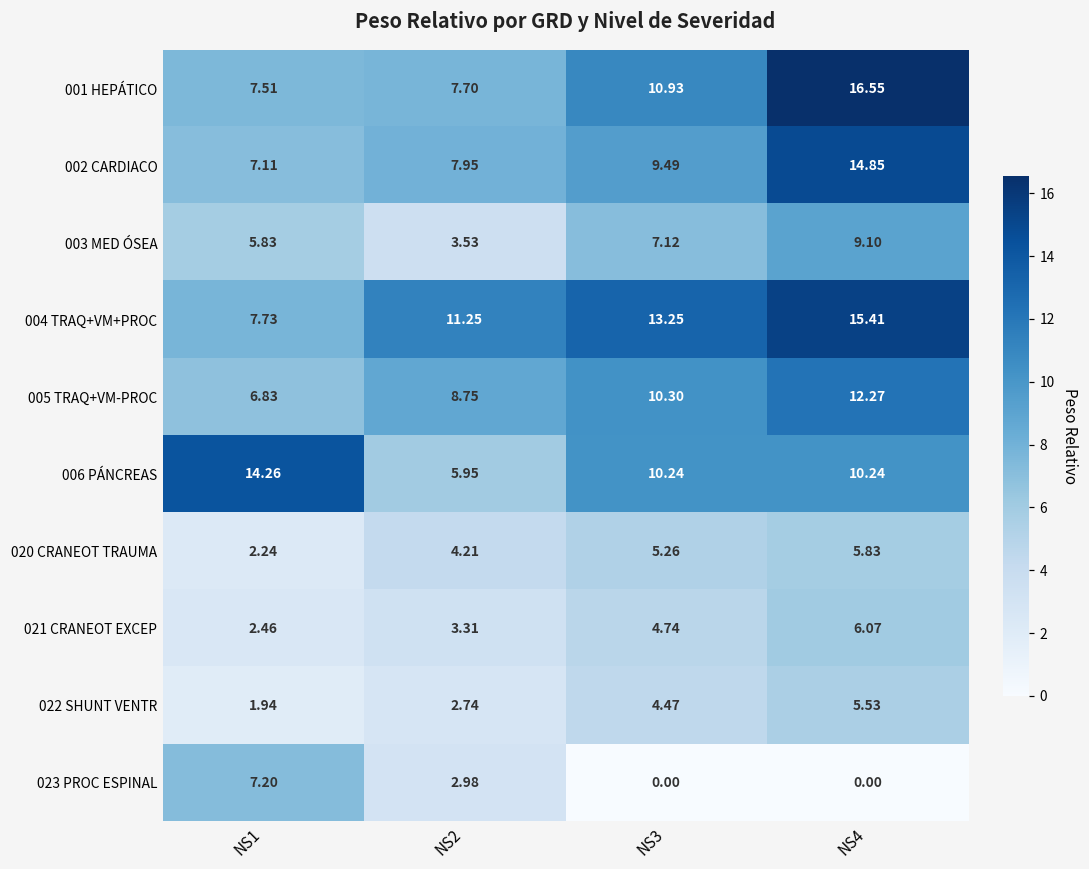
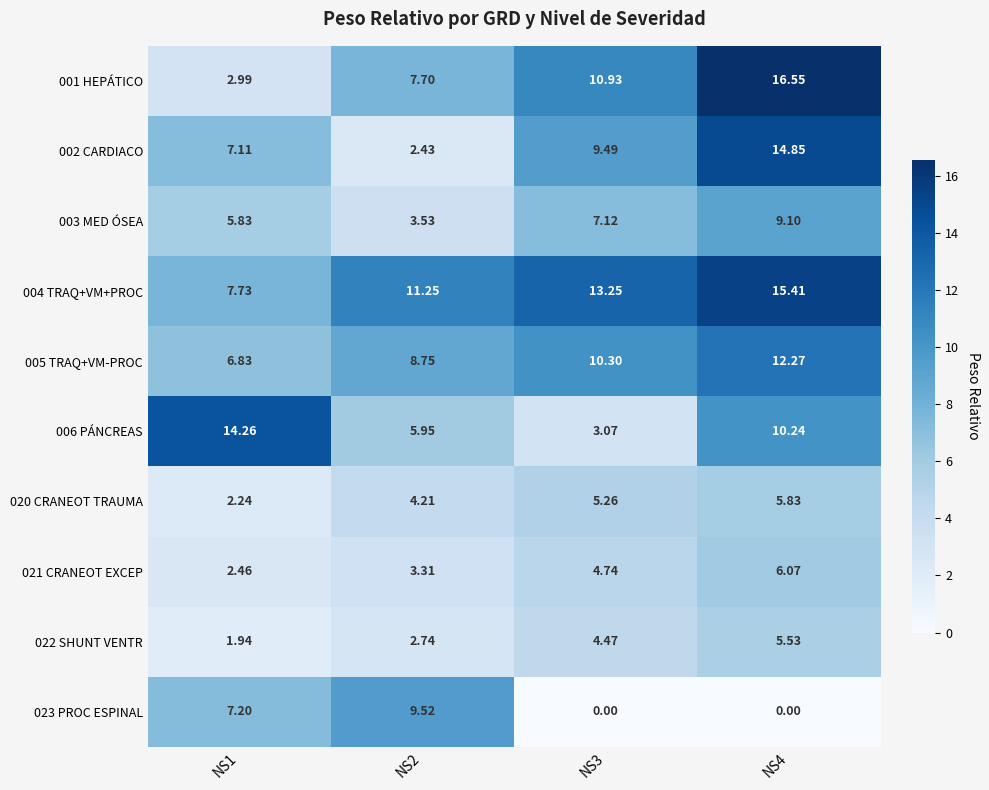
  {
    "001 HEPÁTICO": {
-     "NS1": 7.51,
+     "NS1": 2.99,
      "NS2": 7.70,
      "NS3": 10.93,
      "NS4": 16.55
    },
    "002 CARDIACO": {
      "NS1": 7.11,
-     "NS2": 7.95,
+     "NS2": 2.43,
      "NS3": 9.49,
      "NS4": 14.85
    },
    "003 MED ÓSEA": {
      "NS1": 5.83,
      "NS2": 3.53,
      "NS3": 7.12,
      "NS4": 9.10
    },
    "004 TRAQ+VM+PROC": {
      "NS1": 7.73,
      "NS2": 11.25,
      "NS3": 13.25,
      "NS4": 15.41
    },
    "005 TRAQ+VM-PROC": {
      "NS1": 6.83,
      "NS2": 8.75,
      "NS3": 10.30,
      "NS4": 12.27
    },
    "006 PÁNCREAS": {
      "NS1": 14.26,
      "NS2": 5.95,
-     "NS3": 10.24,
+     "NS3": 3.07,
      "NS4": 10.24
    },
    "020 CRANEOT TRAUMA": {
      "NS1": 2.24,
      "NS2": 4.21,
      "NS3": 5.26,
      "NS4": 5.83
    },
    "021 CRANEOT EXCEP": {
      "NS1": 2.46,
      "NS2": 3.31,
      "NS3": 4.74,
      "NS4": 6.07
    },
    "022 SHUNT VENTR": {
      "NS1": 1.94,
      "NS2": 2.74,
      "NS3": 4.47,
      "NS4": 5.53
    },
    "023 PROC ESPINAL": {
      "NS1": 7.20,
-     "NS2": 2.98,
+     "NS2": 9.52,
      "NS3": 0.00,
      "NS4": 0.00
    }
  }
